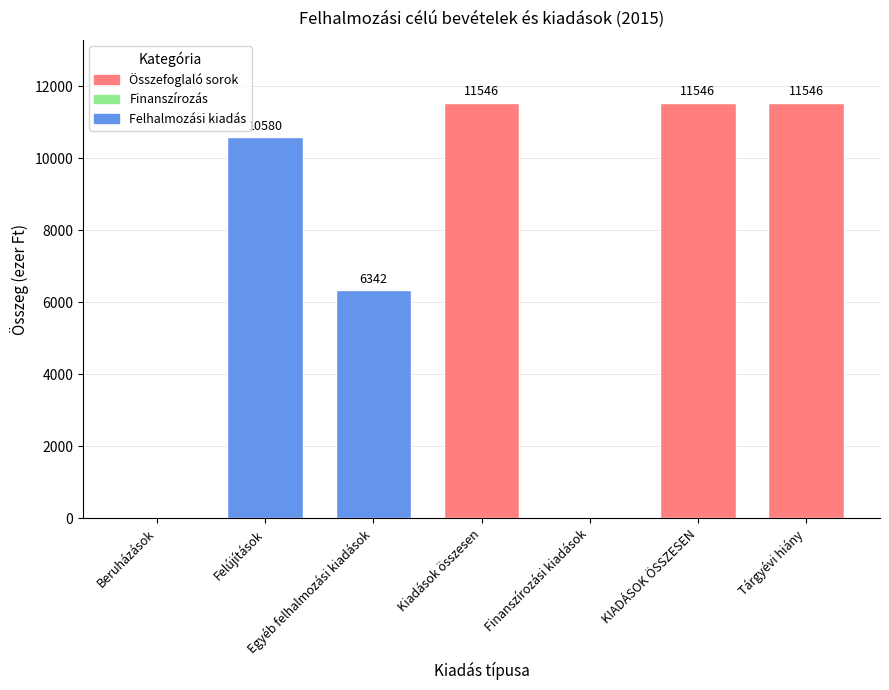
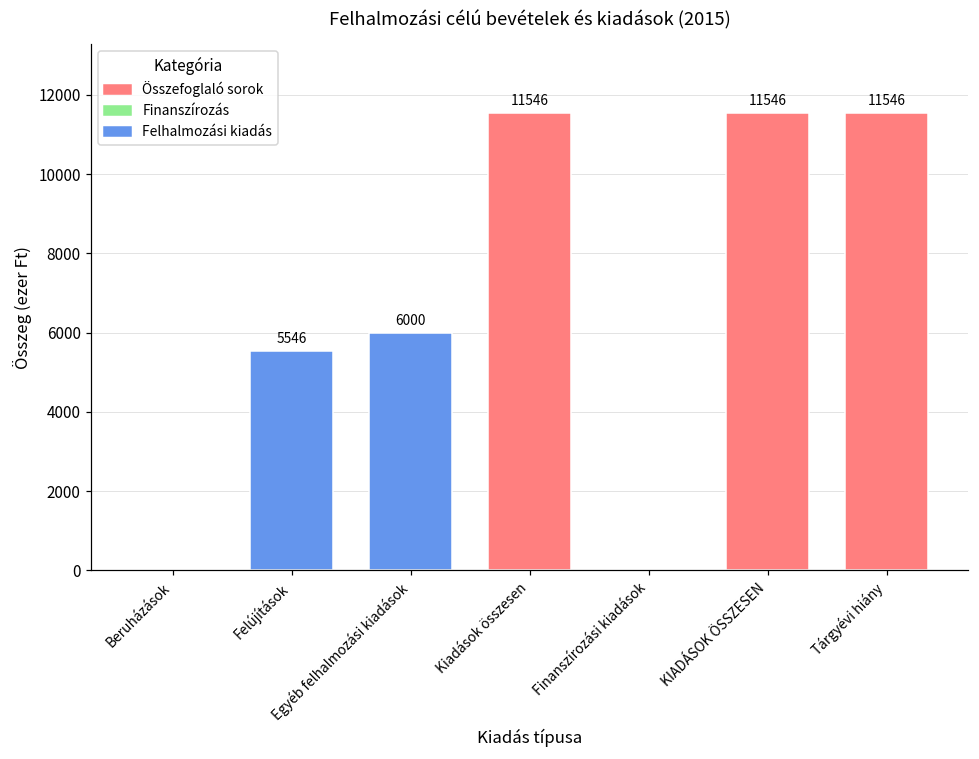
  {
-   "Felújítások": 10580,
-   "Egyéb felhalmozási kiadások": 6342,
+   "Felújítások": 5546,
+   "Egyéb felhalmozási kiadások": 6000,
    "Kiadások összesen": 11546,
    "KIADÁSOK ÖSSZESEN": 11546,
    "Tárgyévi hiány": 11546
  }
